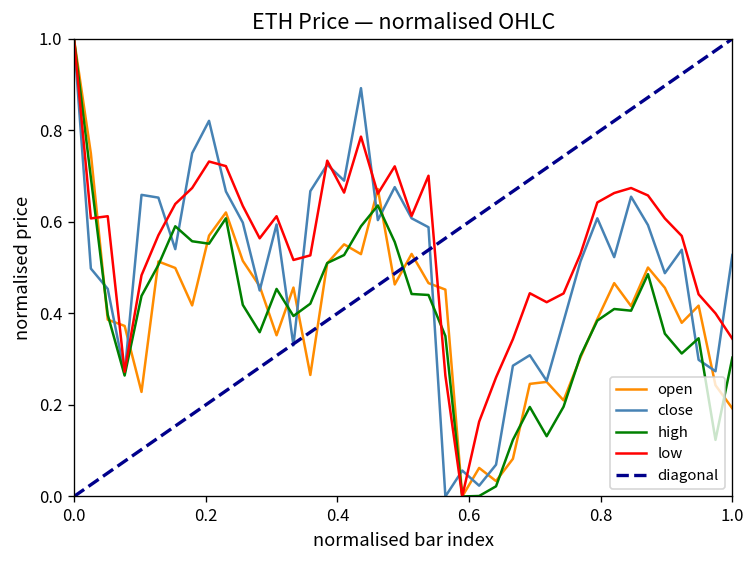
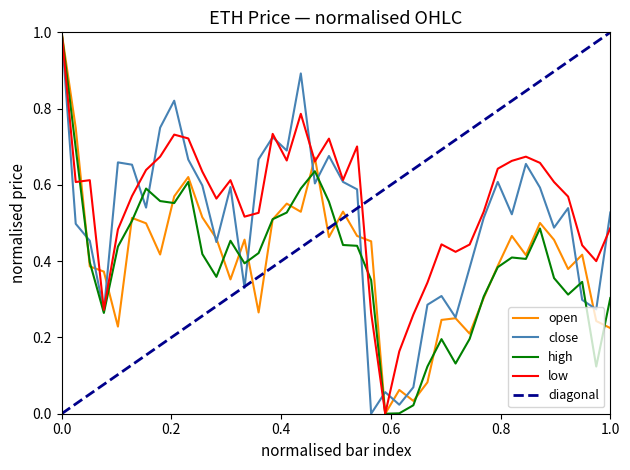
  {
    "open": {
-     "1.0": 0.19
+     "1.0": 0.22
    },
    "close": {
      "1.0": 0.53
    },
    "high": {
      "1.0": 0.30
    },
    "low": {
-     "1.0": 0.34
+     "1.0": 0.49
    },
    "diagonal": {
      "0.0": 0.00,
      "1.0": 1.00
    }
  }
